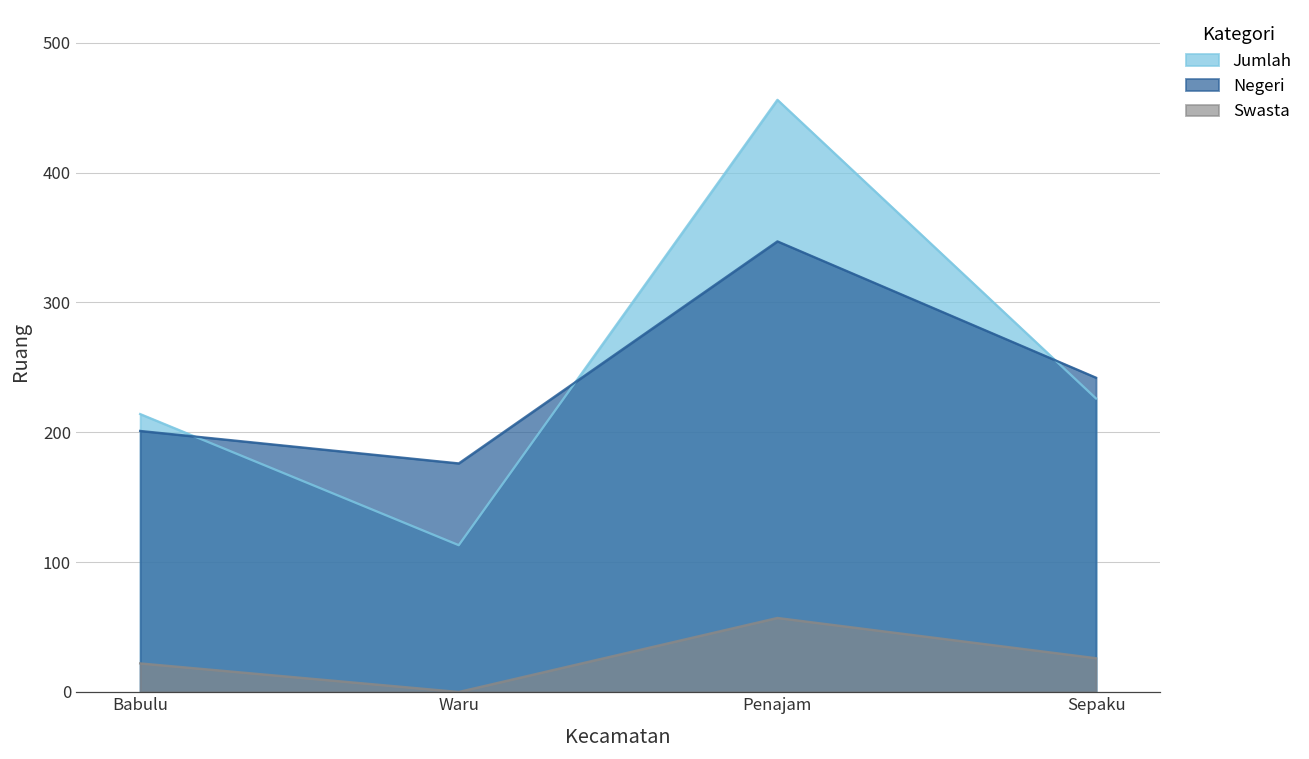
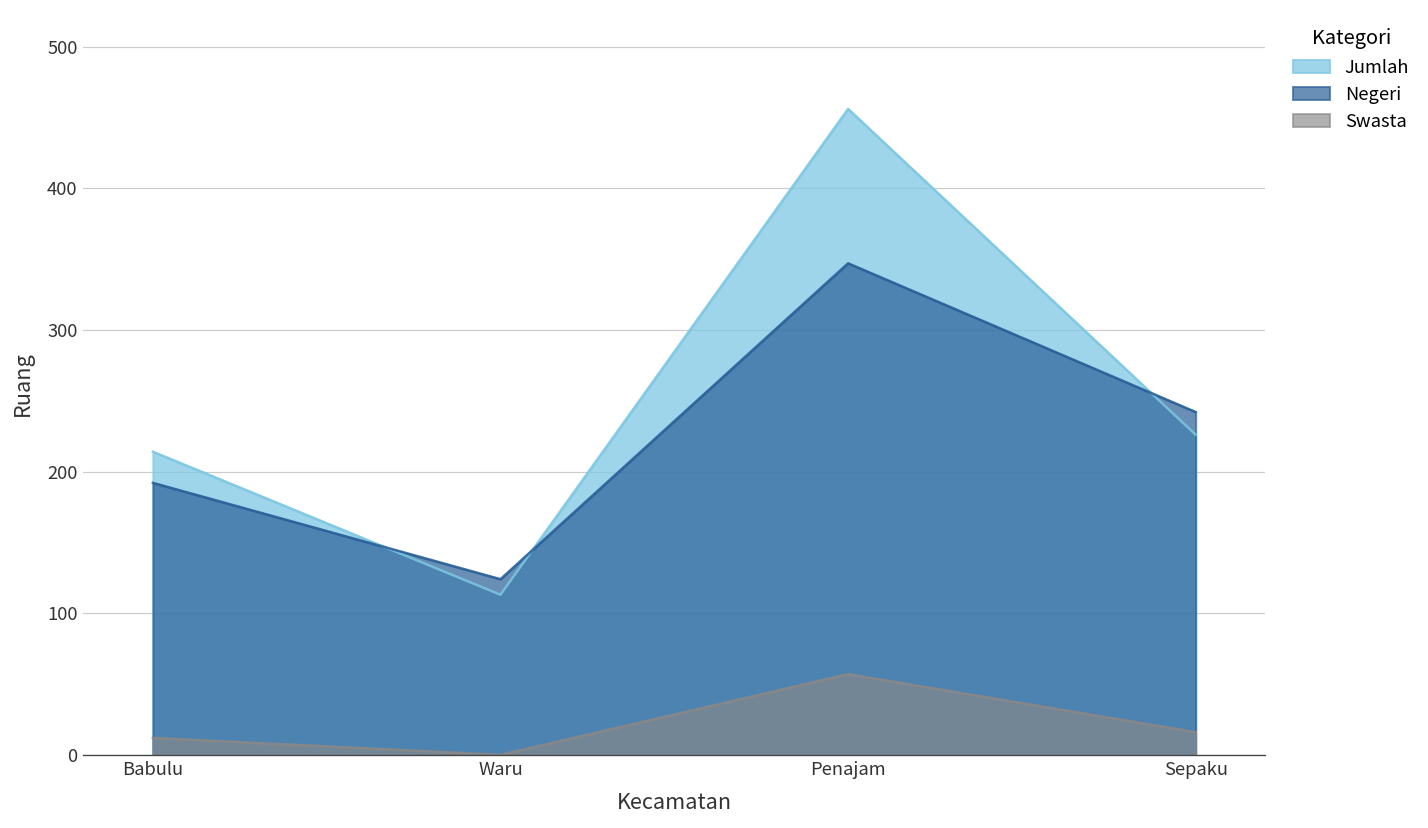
  {
    "Jumlah": {
      "Babulu": 214,
      "Waru": 113,
      "Penajam": 456,
      "Sepaku": 226
    },
    "Negeri": {
-     "Babulu": 201,
-     "Waru": 176,
+     "Babulu": 192,
+     "Waru": 124,
      "Penajam": 347,
      "Sepaku": 242
    },
    "Swasta": {
-     "Babulu": 22,
+     "Babulu": 12,
      "Waru": 0,
      "Penajam": 57,
-     "Sepaku": 26
+     "Sepaku": 16
    }
  }
